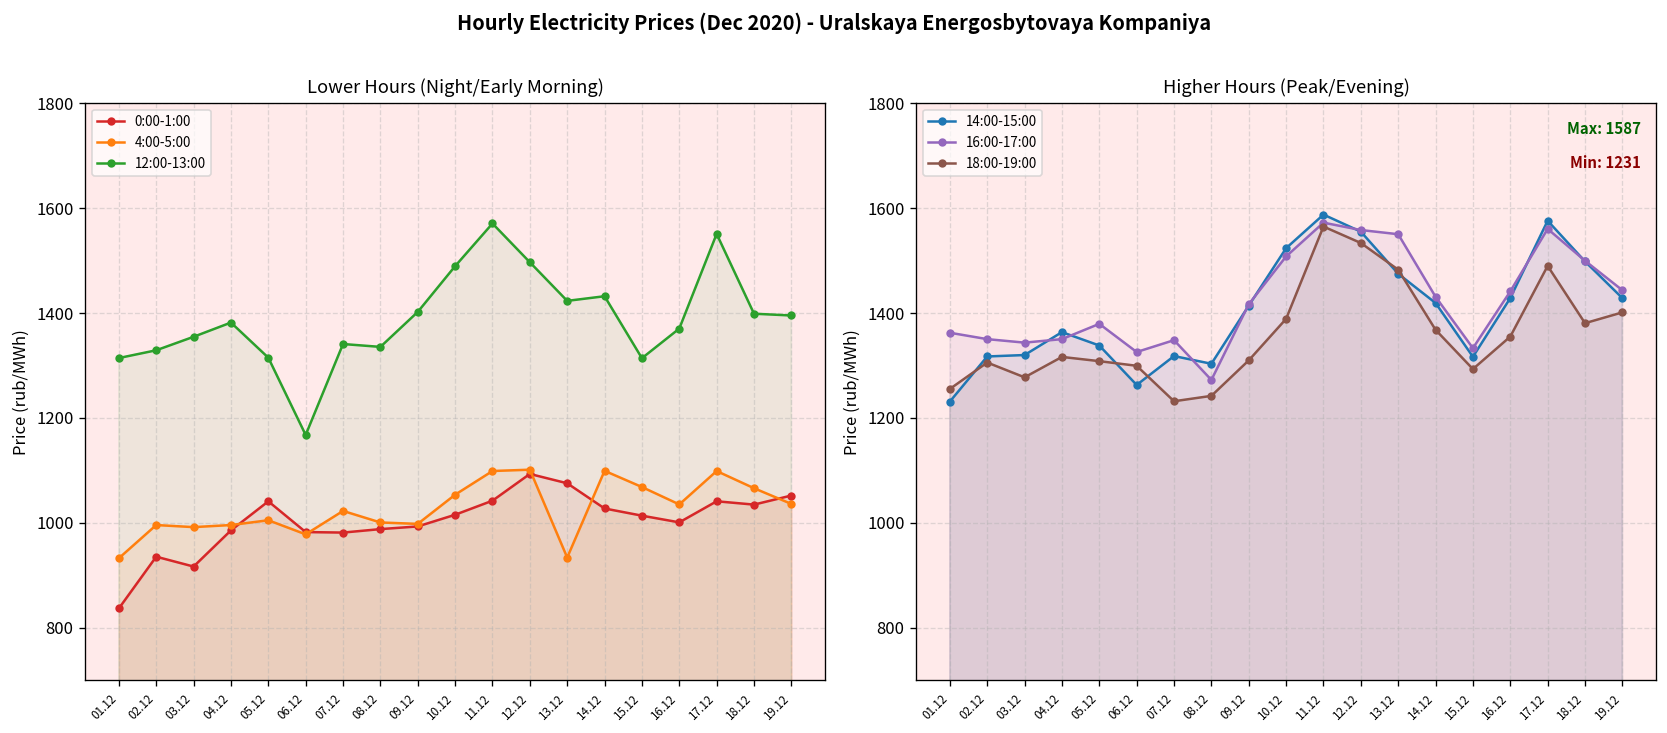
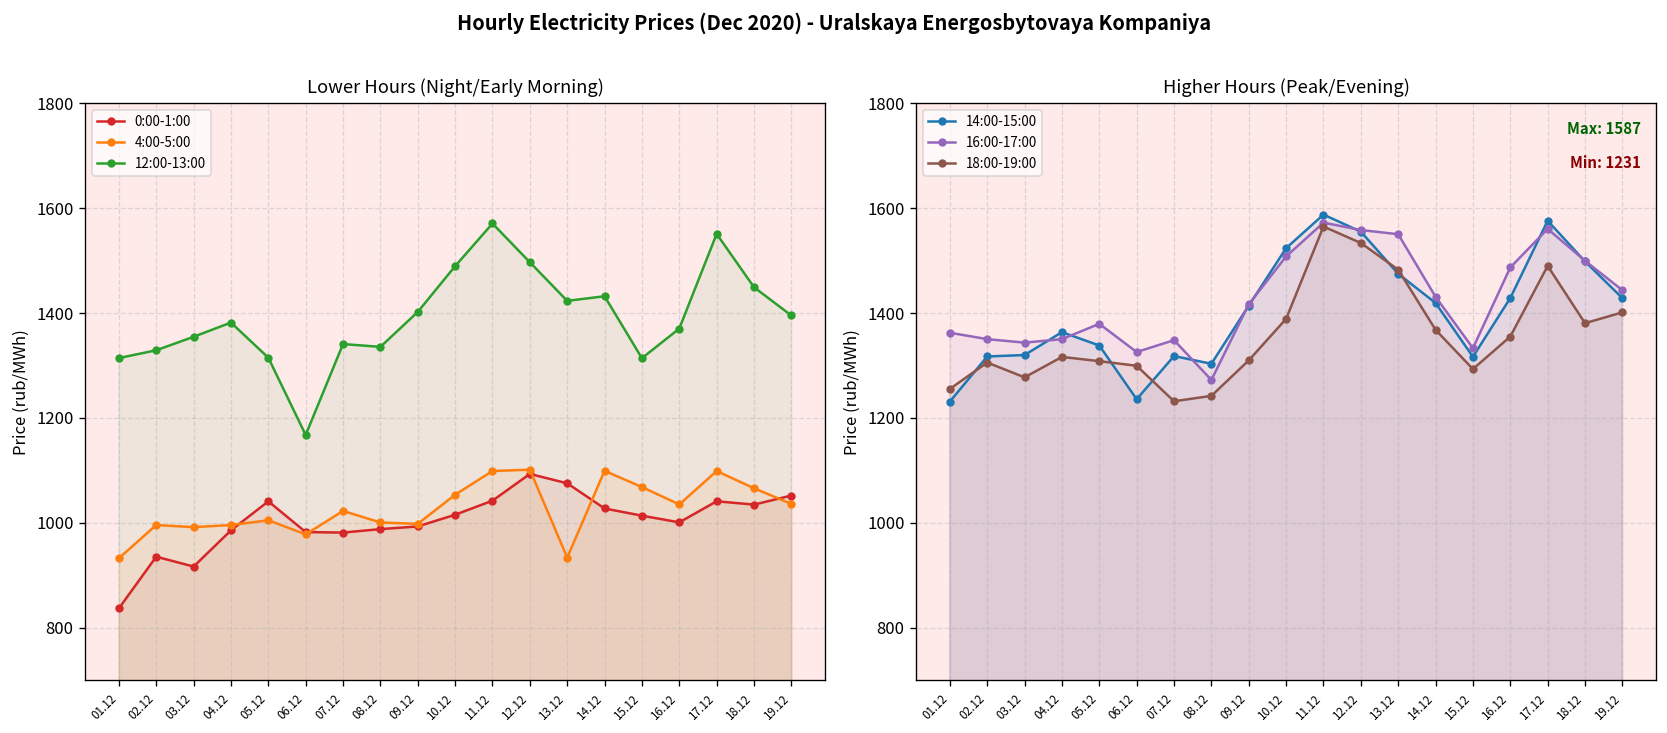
  {
    "Lower Hours (Night/Early Morning)": {
      "0:00-1:00": {
        "01.12": 840,
        "02.12": 940,
        "03.12": 920,
        "04.12": 990,
        "05.12": 1040,
        "07.12": 980,
        "08.12": 990,
        "10.12": 1020,
        "11.12": 1040,
        "12.12": 1090,
        "13.12": 1080,
        "14.12": 1030,
        "15.12": 1010,
        "16.12": 1000,
        "17.12": 1040,
        "18.12": 1030,
        "19.12": 1050
      },
      "4:00-5:00": {
        "01.12": 930,
        "02.12": 1000,
        "03.12": 990,
        "04.12": 1000,
        "05.12": 1000,
        "07.12": 1020,
        "08.12": 1000,
        "10.12": 1050,
        "11.12": 1100,
        "12.12": 1100,
        "13.12": 930,
        "14.12": 1100,
        "15.12": 1070,
        "16.12": 1030,
        "17.12": 1100,
        "18.12": 1070,
        "19.12": 1040
      },
      "12:00-13:00": {
        "01.12": 1310,
        "02.12": 1330,
        "03.12": 1350,
        "04.12": 1380,
        "05.12": 1310,
        "06.12": 1170,
        "07.12": 1340,
        "08.12": 1340,
        "09.12": 1400,
        "10.12": 1490,
        "11.12": 1570,
        "12.12": 1500,
        "13.12": 1420,
        "14.12": 1430,
        "15.12": 1310,
        "16.12": 1370,
        "17.12": 1550,
-       "18.12": 1400,
+       "18.12": 1450,
        "19.12": 1390
      }
    },
    "Higher Hours (Peak/Evening)": {
      "14:00-15:00": {
        "01.12": 1230,
        "02.12": 1320,
        "03.12": 1320,
        "04.12": 1360,
        "05.12": 1340,
-       "06.12": 1260,
+       "06.12": 1240,
        "07.12": 1320,
        "08.12": 1300,
        "10.12": 1520,
        "11.12": 1590,
        "13.12": 1470,
        "14.12": 1420,
        "15.12": 1320,
        "16.12": 1430,
        "17.12": 1580,
        "19.12": 1430
      },
      "16:00-17:00": {
        "01.12": 1360,
        "02.12": 1350,
        "03.12": 1340,
        "04.12": 1350,
        "05.12": 1380,
        "06.12": 1330,
        "07.12": 1350,
        "08.12": 1270,
        "10.12": 1510,
        "11.12": 1570,
        "13.12": 1550,
        "14.12": 1430,
        "15.12": 1330,
-       "16.12": 1440,
+       "16.12": 1490,
        "17.12": 1560,
        "19.12": 1440
      },
      "18:00-19:00": {
        "01.12": 1250,
        "02.12": 1310,
        "03.12": 1280,
        "04.12": 1320,
        "05.12": 1310,
        "06.12": 1300,
        "07.12": 1230,
        "08.12": 1240,
        "09.12": 1310,
        "10.12": 1390,
        "11.12": 1560,
        "12.12": 1530,
        "13.12": 1480,
        "14.12": 1370,
        "15.12": 1290,
        "16.12": 1350,
        "17.12": 1490,
        "18.12": 1380,
        "19.12": 1400
      }
    }
  }
